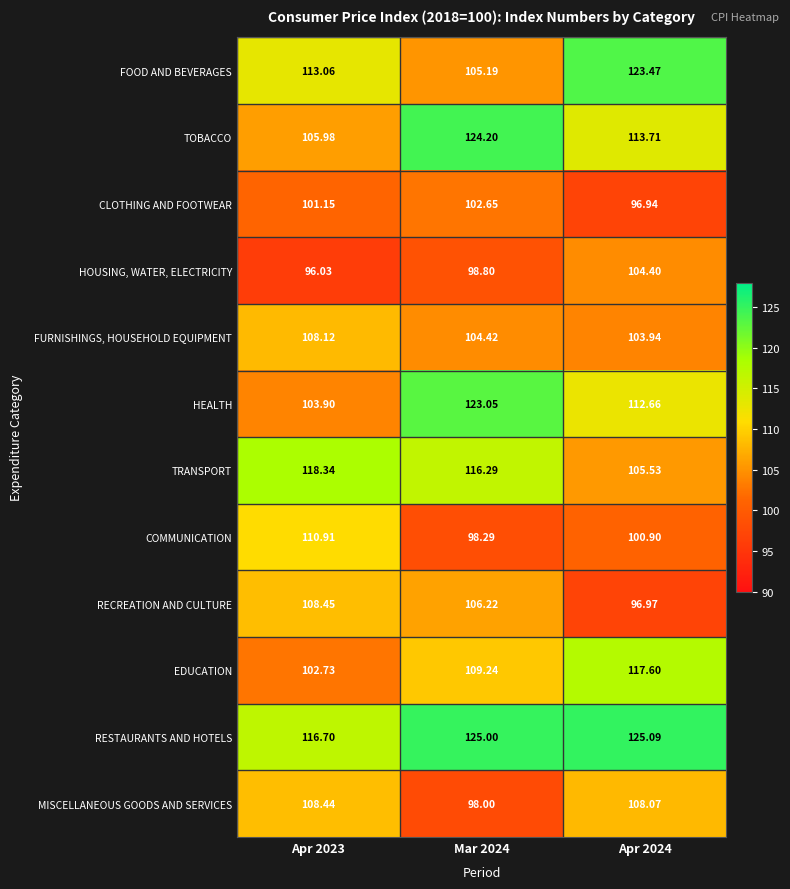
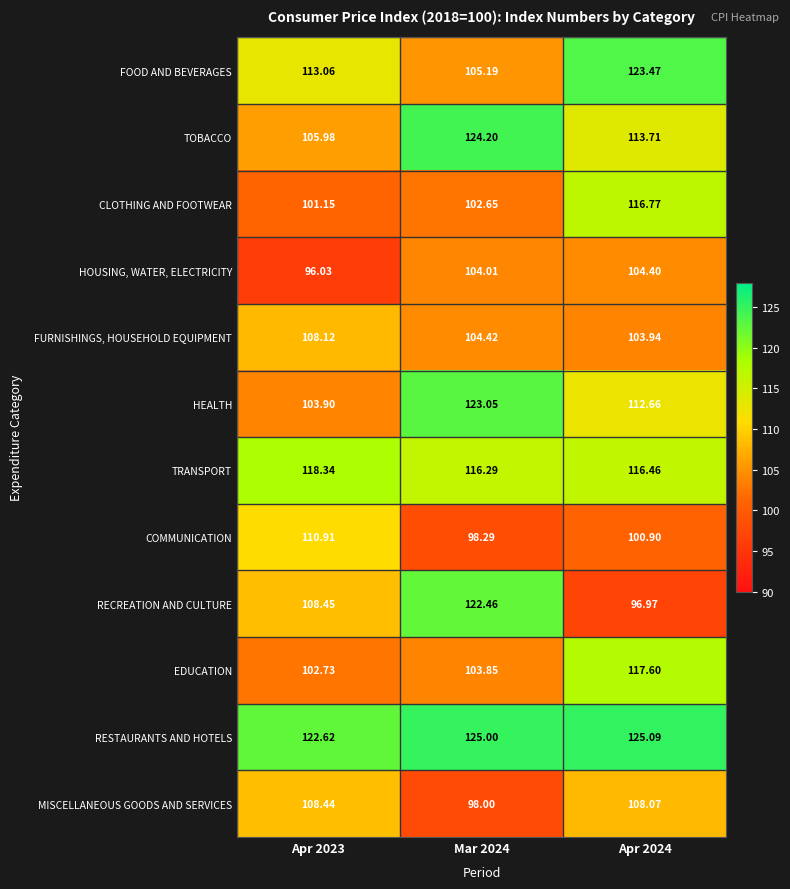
  {
    "FOOD AND BEVERAGES": {
      "Apr 2023": 113.06,
      "Mar 2024": 105.19,
      "Apr 2024": 123.47
    },
    "TOBACCO": {
      "Apr 2023": 105.98,
      "Mar 2024": 124.20,
      "Apr 2024": 113.71
    },
    "CLOTHING AND FOOTWEAR": {
      "Apr 2023": 101.15,
      "Mar 2024": 102.65,
-     "Apr 2024": 96.94
+     "Apr 2024": 116.77
    },
    "HOUSING, WATER, ELECTRICITY": {
      "Apr 2023": 96.03,
-     "Mar 2024": 98.80,
+     "Mar 2024": 104.01,
      "Apr 2024": 104.40
    },
    "FURNISHINGS, HOUSEHOLD EQUIPMENT": {
      "Apr 2023": 108.12,
      "Mar 2024": 104.42,
      "Apr 2024": 103.94
    },
    "HEALTH": {
      "Apr 2023": 103.90,
      "Mar 2024": 123.05,
      "Apr 2024": 112.66
    },
    "TRANSPORT": {
      "Apr 2023": 118.34,
      "Mar 2024": 116.29,
-     "Apr 2024": 105.53
+     "Apr 2024": 116.46
    },
    "COMMUNICATION": {
      "Apr 2023": 110.91,
      "Mar 2024": 98.29,
      "Apr 2024": 100.90
    },
    "RECREATION AND CULTURE": {
      "Apr 2023": 108.45,
-     "Mar 2024": 106.22,
+     "Mar 2024": 122.46,
      "Apr 2024": 96.97
    },
    "EDUCATION": {
      "Apr 2023": 102.73,
-     "Mar 2024": 109.24,
+     "Mar 2024": 103.85,
      "Apr 2024": 117.60
    },
    "RESTAURANTS AND HOTELS": {
-     "Apr 2023": 116.70,
+     "Apr 2023": 122.62,
      "Mar 2024": 125.00,
      "Apr 2024": 125.09
    },
    "MISCELLANEOUS GOODS AND SERVICES": {
      "Apr 2023": 108.44,
      "Mar 2024": 98.00,
      "Apr 2024": 108.07
    }
  }
